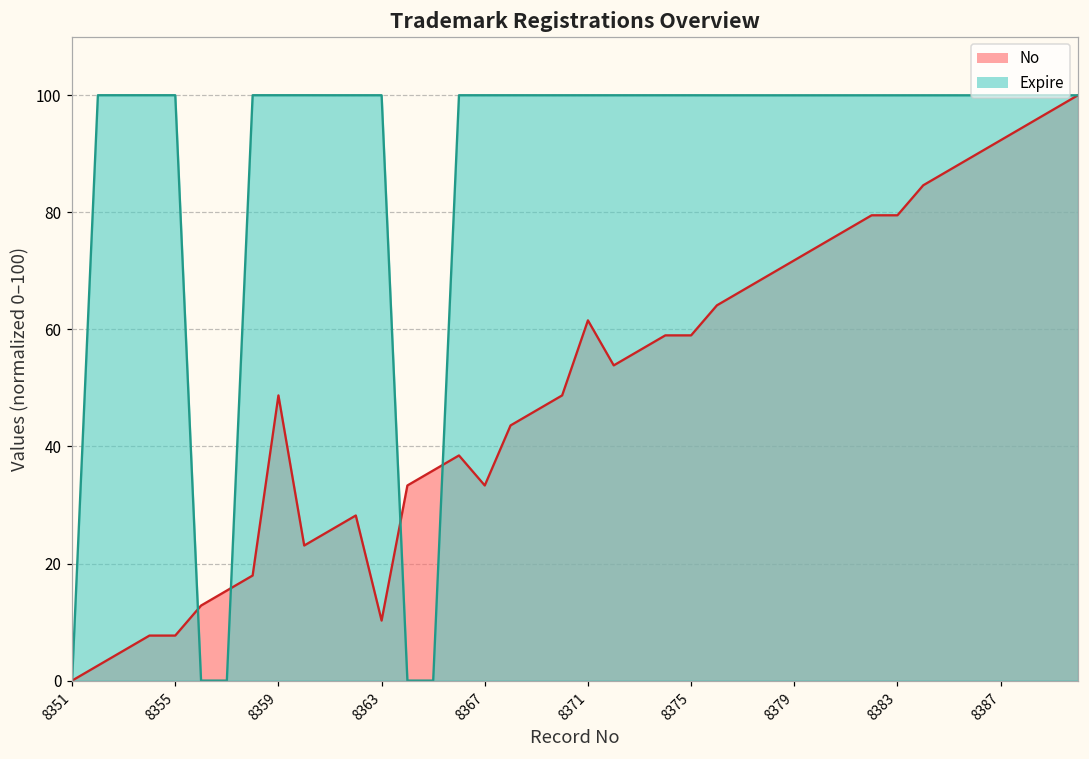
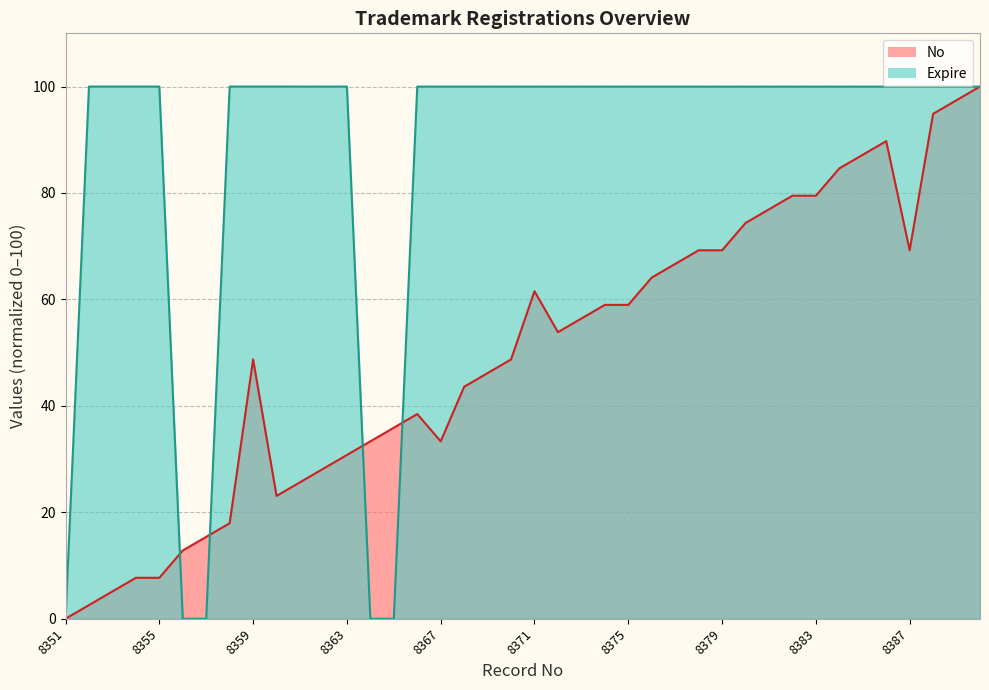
  {
    "No": {
      "8355": 8,
      "8359": 49,
-     "8363": 10,
+     "8363": 31,
      "8367": 33,
      "8371": 62,
      "8375": 59,
-     "8379": 72,
+     "8379": 69,
      "8383": 79,
-     "8387": 92
+     "8387": 69
    },
    "Expire": {
      "8355": 100,
      "8359": 100,
      "8363": 100,
      "8367": 100,
      "8371": 100,
      "8375": 100,
      "8379": 100,
      "8383": 100,
      "8387": 100
    }
  }
